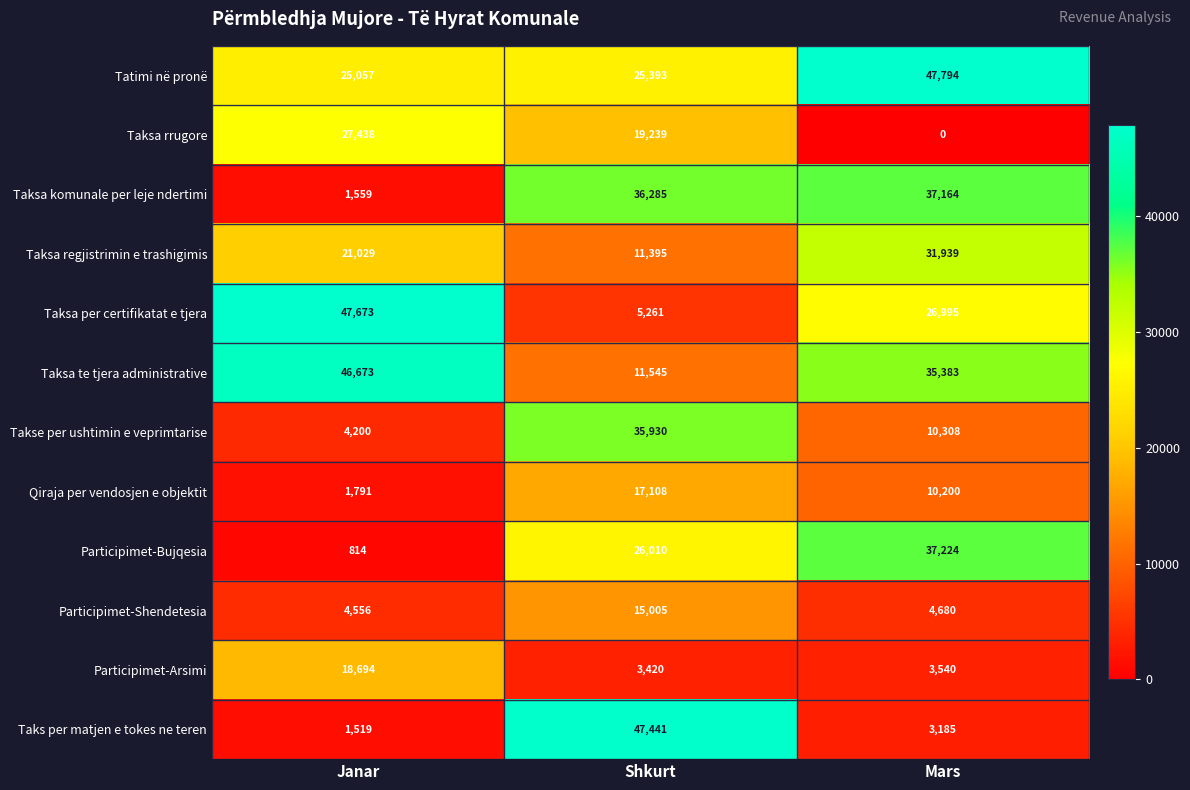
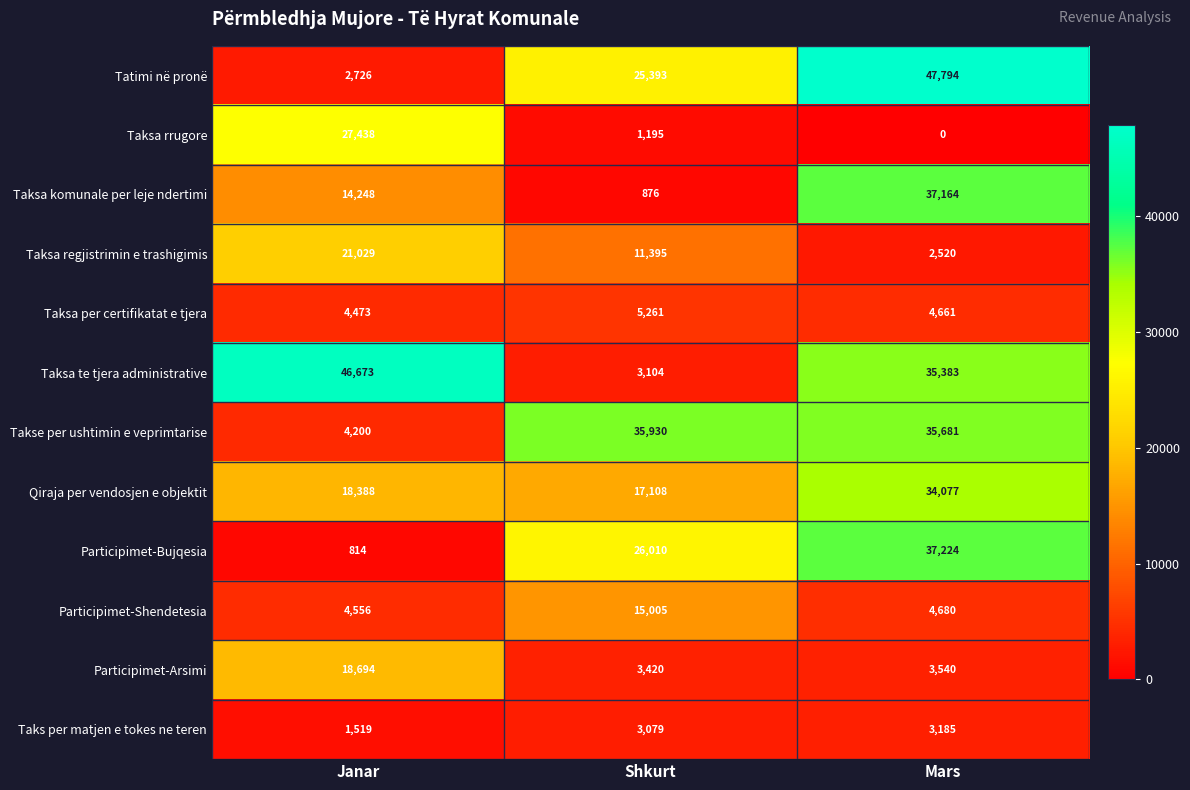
  {
    "Tatimi në pronë": {
-     "Janar": "25,057",
+     "Janar": "2,726",
      "Shkurt": "25,393",
      "Mars": "47,794"
    },
    "Taksa rrugore": {
      "Janar": "27,438",
-     "Shkurt": "19,239",
+     "Shkurt": "1,195",
      "Mars": "0"
    },
    "Taksa komunale per leje ndertimi": {
-     "Janar": "1,559",
-     "Shkurt": "36,285",
+     "Janar": "14,248",
+     "Shkurt": "876",
      "Mars": "37,164"
    },
    "Taksa regjistrimin e trashigimis": {
      "Janar": "21,029",
      "Shkurt": "11,395",
-     "Mars": "31,939"
+     "Mars": "2,520"
    },
    "Taksa per certifikatat e tjera": {
-     "Janar": "47,673",
+     "Janar": "4,473",
      "Shkurt": "5,261",
-     "Mars": "26,995"
+     "Mars": "4,661"
    },
    "Taksa te tjera administrative": {
      "Janar": "46,673",
-     "Shkurt": "11,545",
+     "Shkurt": "3,104",
      "Mars": "35,383"
    },
    "Takse per ushtimin e veprimtarise": {
      "Janar": "4,200",
      "Shkurt": "35,930",
-     "Mars": "10,308"
+     "Mars": "35,681"
    },
    "Qiraja per vendosjen e objektit": {
-     "Janar": "1,791",
+     "Janar": "18,388",
      "Shkurt": "17,108",
-     "Mars": "10,200"
+     "Mars": "34,077"
    },
    "Participimet-Bujqesia": {
      "Janar": "814",
      "Shkurt": "26,010",
      "Mars": "37,224"
    },
    "Participimet-Shendetesia": {
      "Janar": "4,556",
      "Shkurt": "15,005",
      "Mars": "4,680"
    },
    "Participimet-Arsimi": {
      "Janar": "18,694",
      "Shkurt": "3,420",
      "Mars": "3,540"
    },
    "Taks per matjen e tokes ne teren": {
      "Janar": "1,519",
-     "Shkurt": "47,441",
+     "Shkurt": "3,079",
      "Mars": "3,185"
    }
  }
